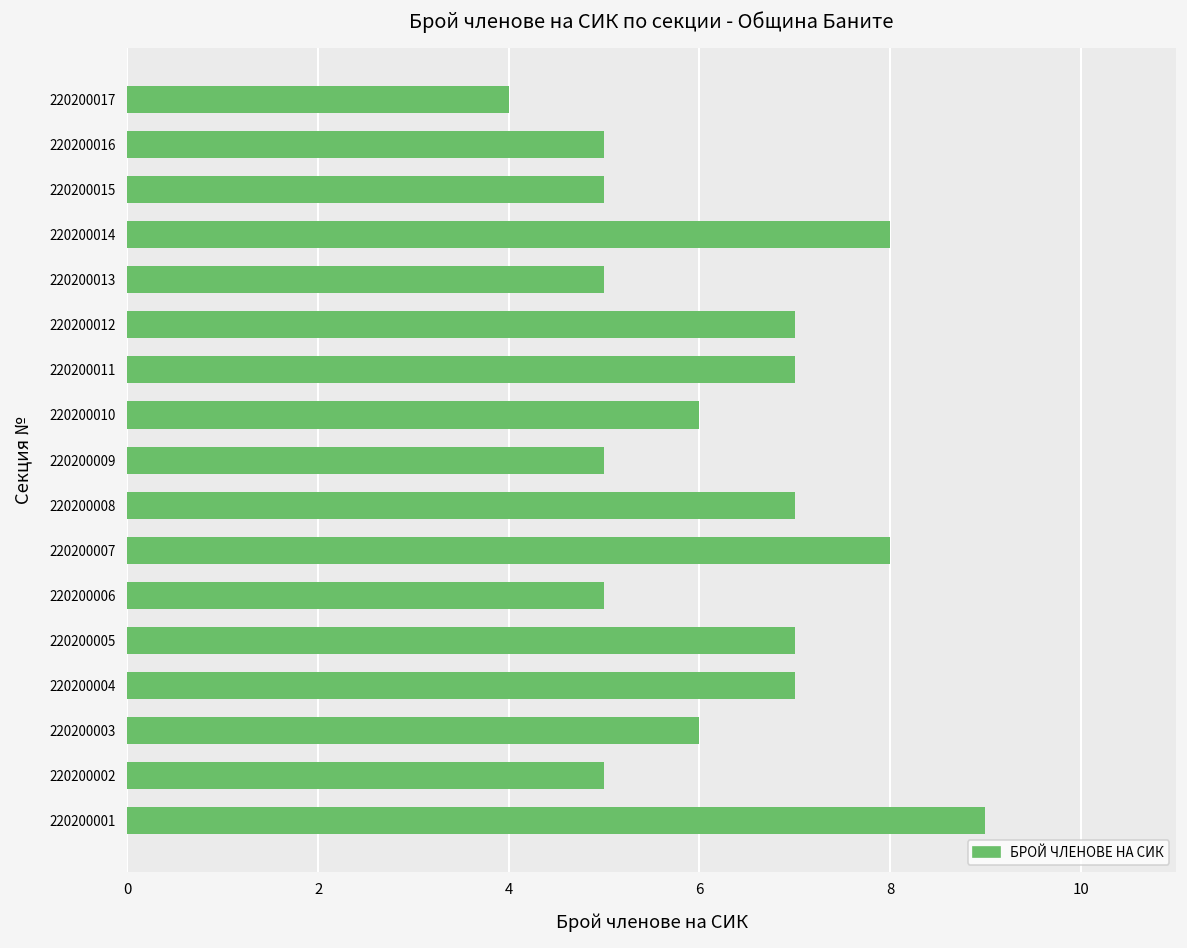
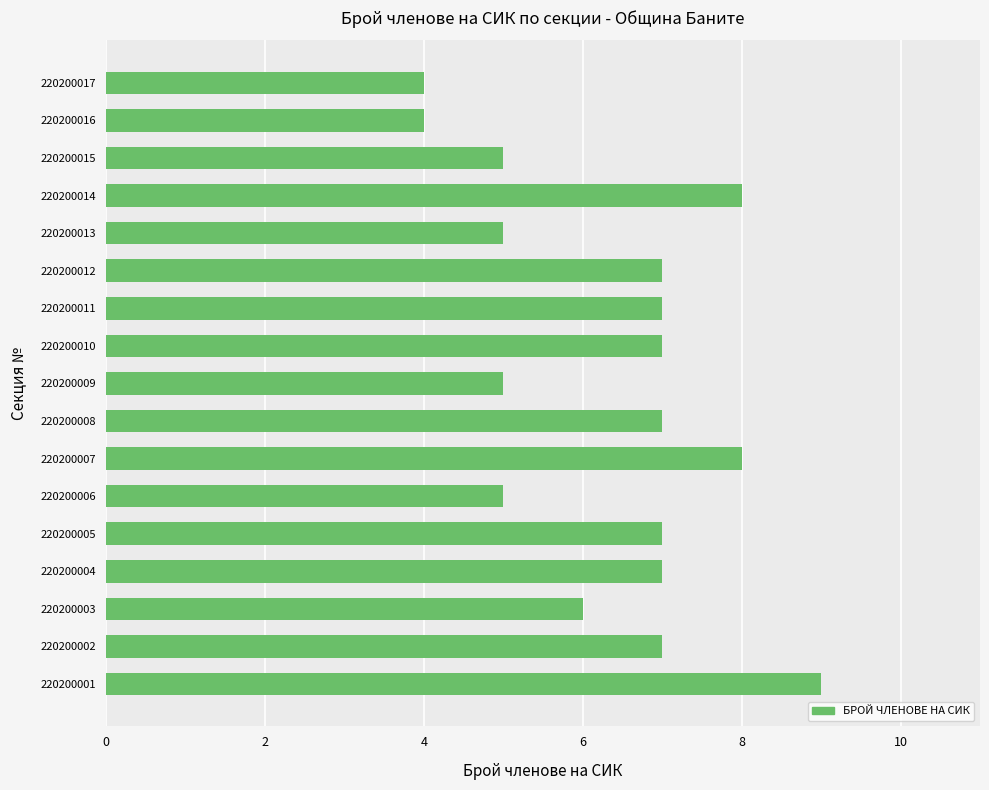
  {
    "220200017": 4,
-   "220200016": 5,
+   "220200016": 4,
    "220200015": 5,
    "220200014": 8,
    "220200013": 5,
    "220200012": 7,
    "220200011": 7,
-   "220200010": 6,
+   "220200010": 7,
    "220200009": 5,
    "220200008": 7,
    "220200007": 8,
    "220200006": 5,
    "220200005": 7,
    "220200004": 7,
    "220200003": 6,
-   "220200002": 5,
+   "220200002": 7,
    "220200001": 9
  }
